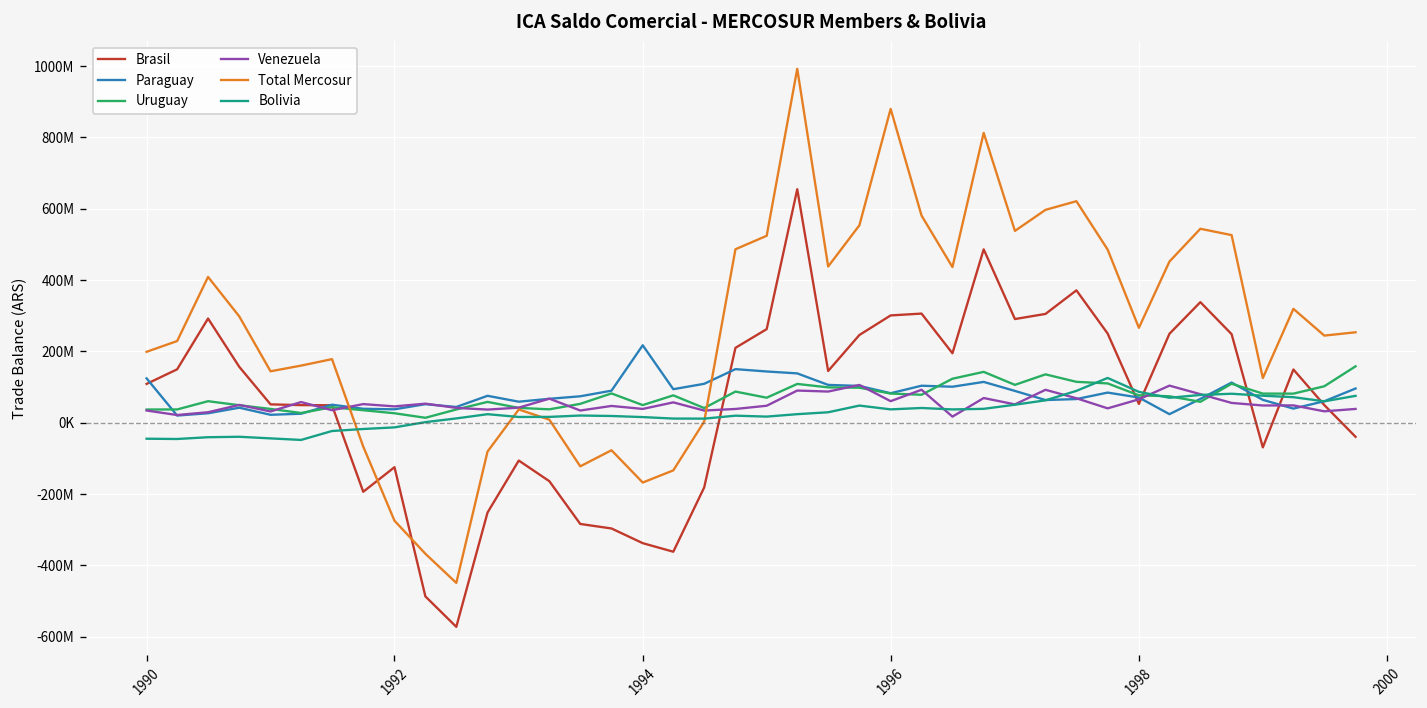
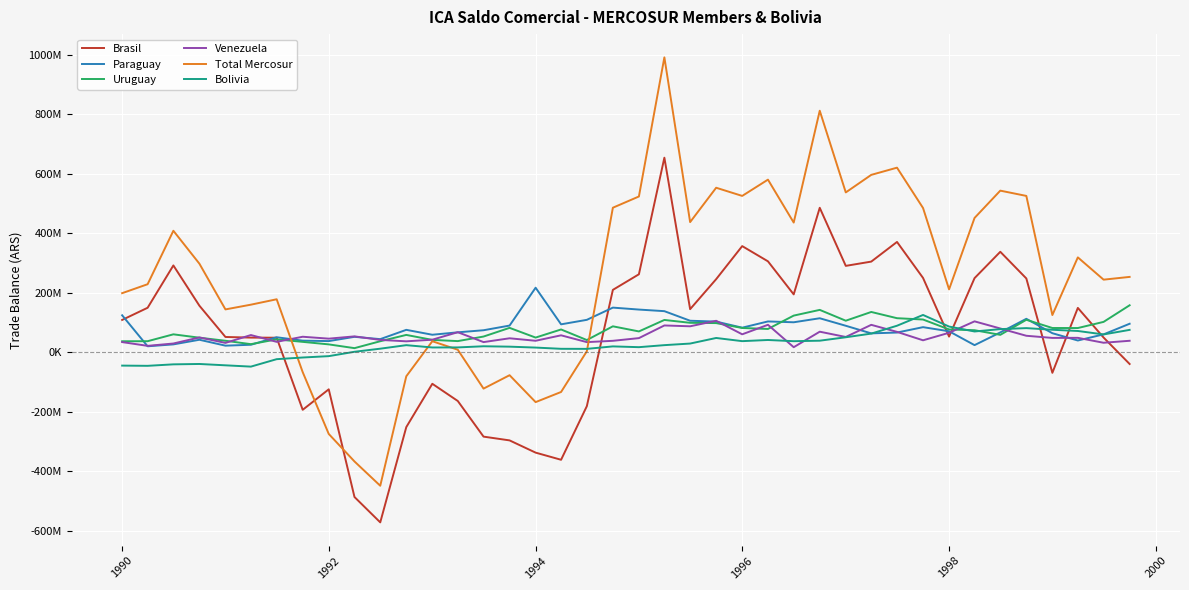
  {
    "Brasil": {
      "1990": 110000000,
      "1992": -120000000,
      "1994": -340000000,
-     "1996": 300000000,
+     "1996": 360000000,
      "1998": 50000000
    },
    "Paraguay": {
      "1990": 120000000,
      "1994": 220000000
    },
    "Venezuela": {
      "1994": 40000000,
      "1996": 60000000
    },
    "Total Mercosur": {
      "1990": 200000000,
      "1992": -270000000,
      "1994": -170000000,
-     "1996": 880000000,
-     "1998": 270000000
+     "1996": 530000000,
+     "1998": 210000000
    }
  }
